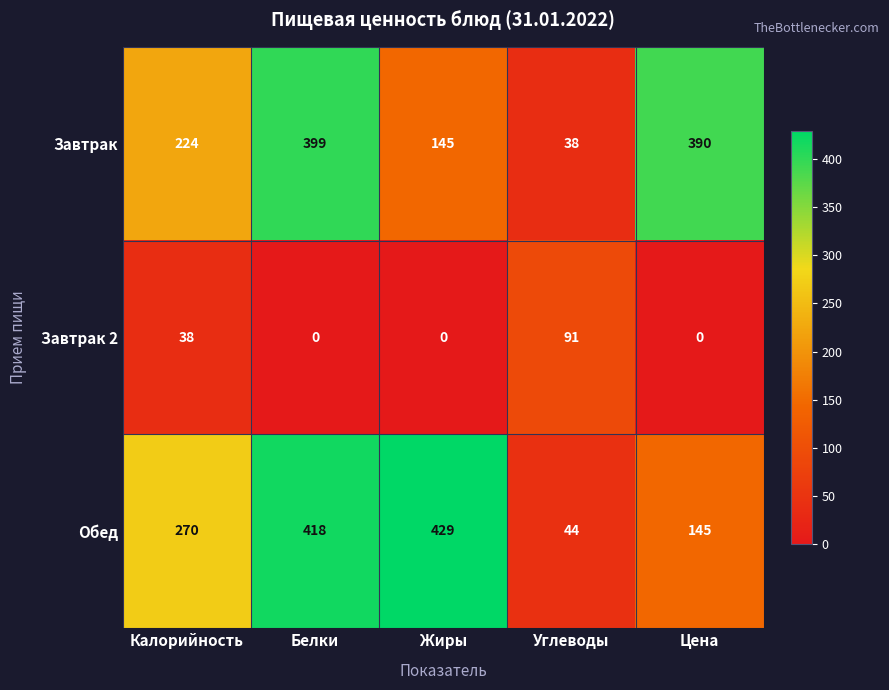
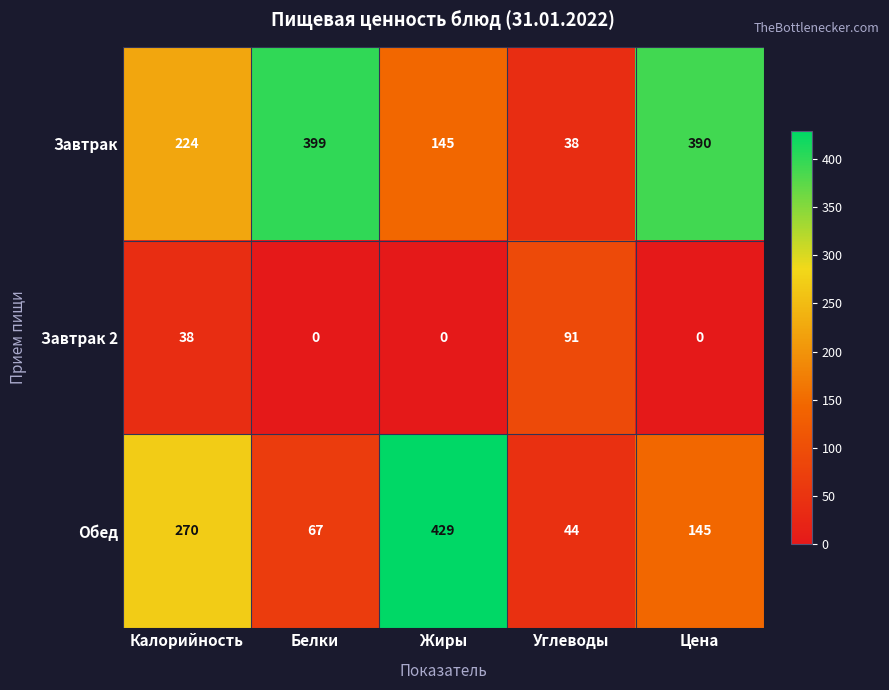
  {
    "Завтрак": {
      "Калорийность": 224,
      "Белки": 399,
      "Жиры": 145,
      "Углеводы": 38,
      "Цена": 390
    },
    "Завтрак 2": {
      "Калорийность": 38,
      "Белки": 0,
      "Жиры": 0,
      "Углеводы": 91,
      "Цена": 0
    },
    "Обед": {
      "Калорийность": 270,
-     "Белки": 418,
+     "Белки": 67,
      "Жиры": 429,
      "Углеводы": 44,
      "Цена": 145
    }
  }
